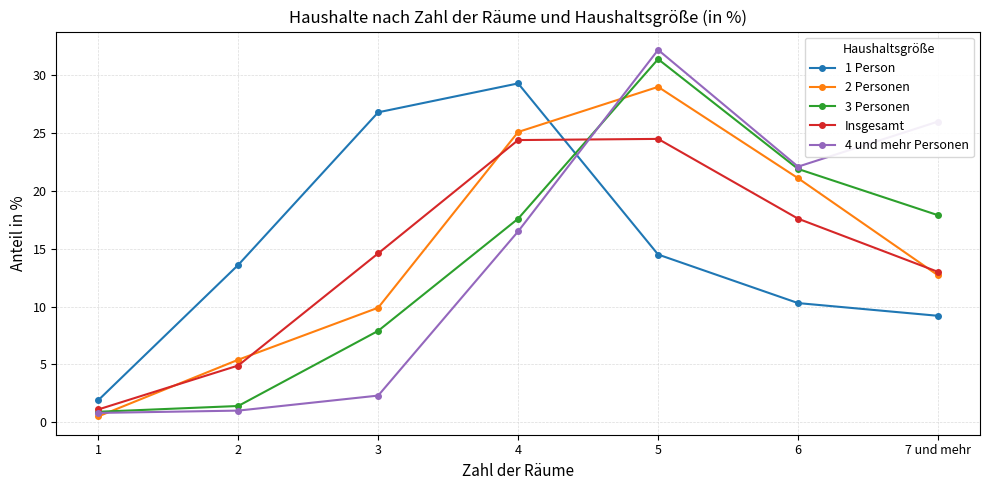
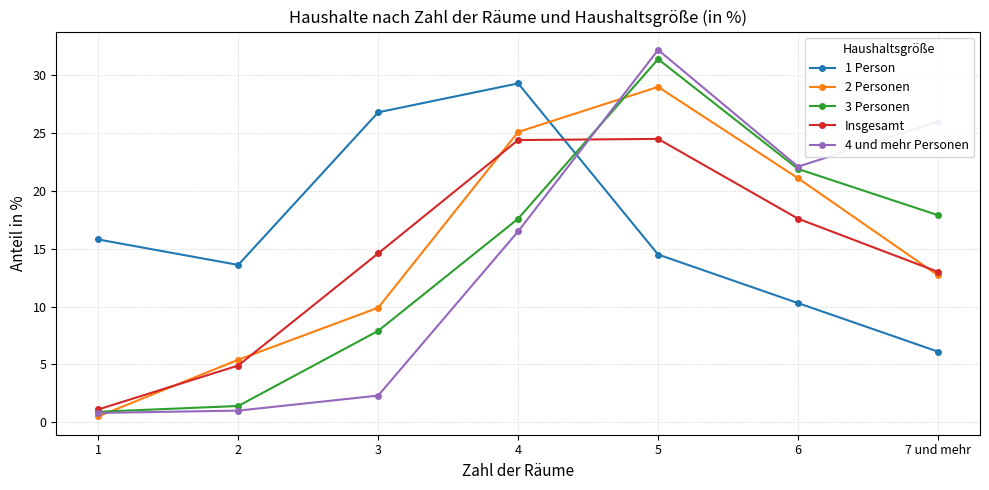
  {
    "1 Person": {
-     "1": 1.9,
+     "1": 15.8,
      "2": 13.6,
      "3": 26.8,
      "4": 29.3,
      "5": 14.5,
      "6": 10.3,
-     "7 und mehr": 9.2
+     "7 und mehr": 6.1
    },
    "2 Personen": {
      "1": 0.5,
      "2": 5.4,
      "3": 9.9,
      "4": 25.1,
      "5": 29.0,
      "6": 21.1,
      "7 und mehr": 12.7
    },
    "3 Personen": {
      "2": 1.4,
      "3": 7.9,
      "4": 17.6,
      "5": 31.4,
      "7 und mehr": 17.9
    },
    "Insgesamt": {
      "2": 4.9,
      "3": 14.6,
      "4": 24.4,
      "5": 24.5,
      "6": 17.6,
      "7 und mehr": 13.0
    },
    "4 und mehr Personen": {
      "2": 1.0,
      "3": 2.3,
      "4": 16.5,
      "5": 32.2
    }
  }
